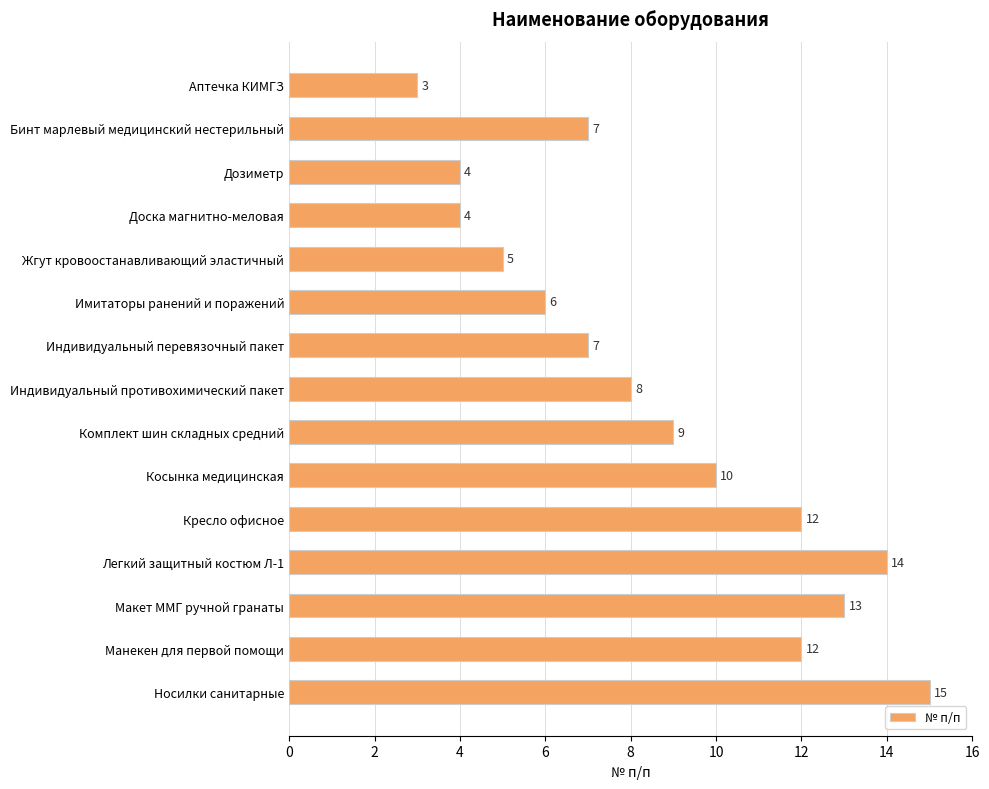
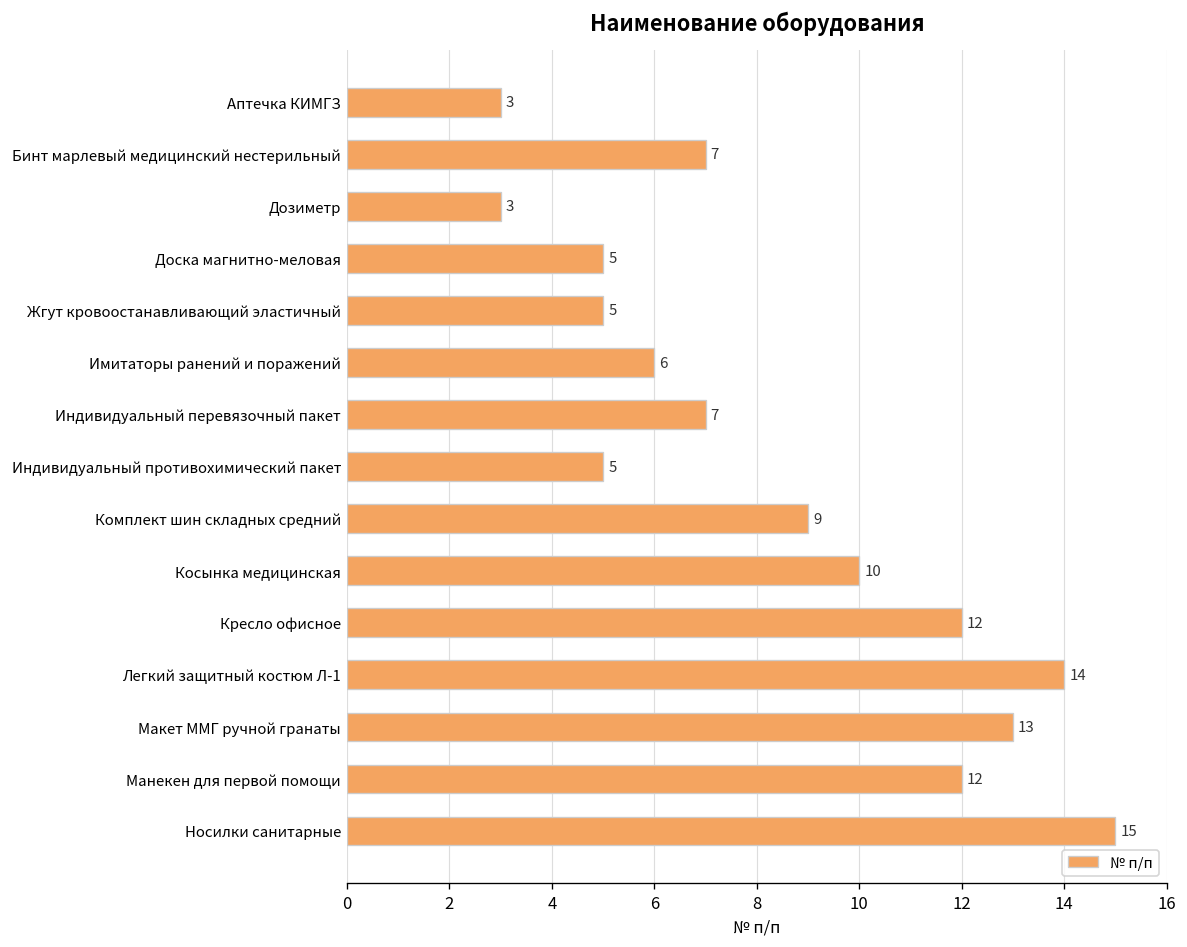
  {
    "Аптечка КИМГЗ": 3,
    "Бинт марлевый медицинский нестерильный": 7,
-   "Дозиметр": 4,
-   "Доска магнитно-меловая": 4,
+   "Дозиметр": 3,
+   "Доска магнитно-меловая": 5,
    "Жгут кровоостанавливающий эластичный": 5,
    "Имитаторы ранений и поражений": 6,
    "Индивидуальный перевязочный пакет": 7,
-   "Индивидуальный противохимический пакет": 8,
+   "Индивидуальный противохимический пакет": 5,
    "Комплект шин складных средний": 9,
    "Косынка медицинская": 10,
    "Кресло офисное": 12,
    "Легкий защитный костюм Л-1": 14,
    "Макет ММГ ручной гранаты": 13,
    "Манекен для первой помощи": 12,
    "Носилки санитарные": 15
  }
